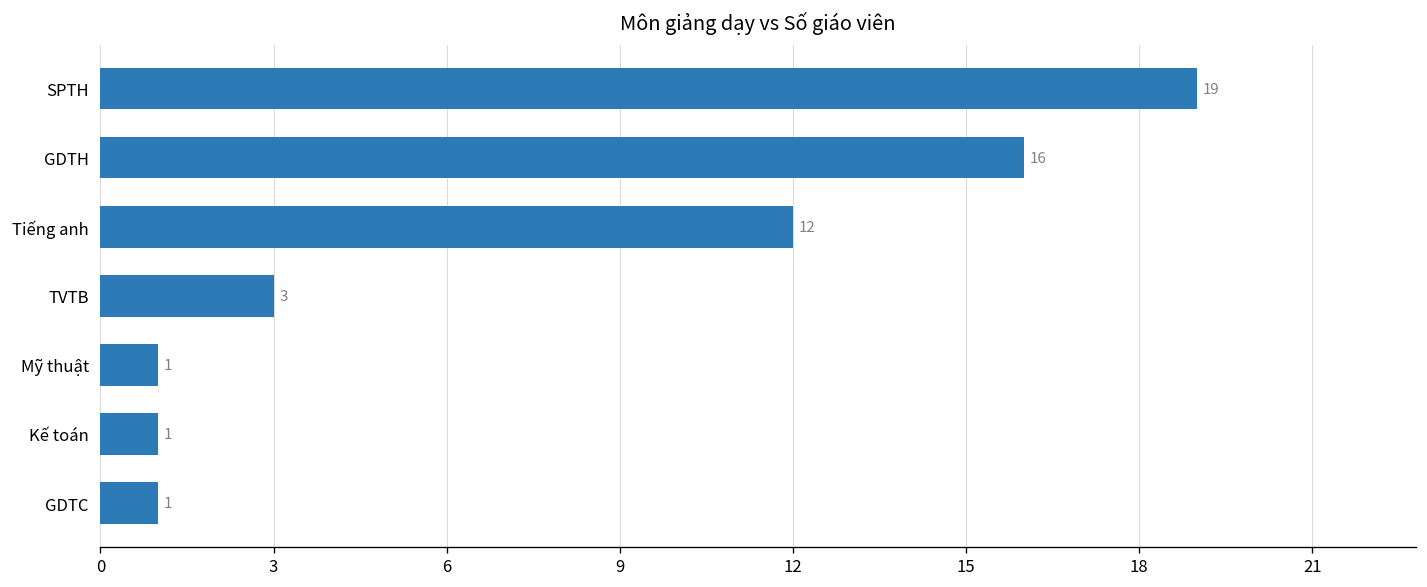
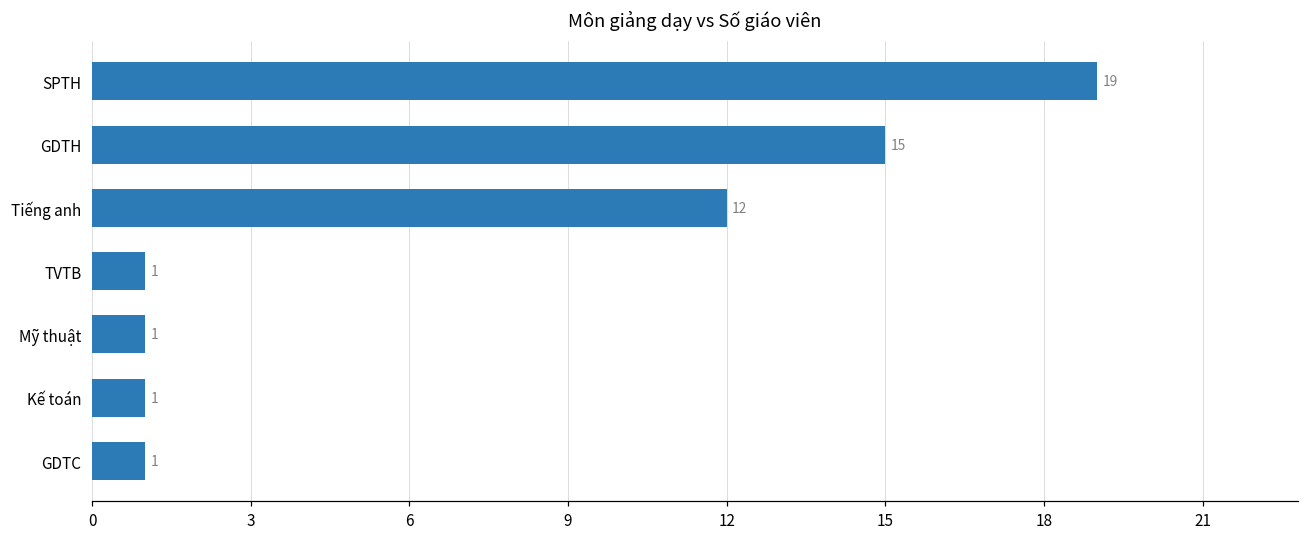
  {
    "SPTH": 19,
-   "GDTH": 16,
+   "GDTH": 15,
    "Tiếng anh": 12,
-   "TVTB": 3,
+   "TVTB": 1,
    "Mỹ thuật": 1,
    "Kế toán": 1,
    "GDTC": 1
  }
